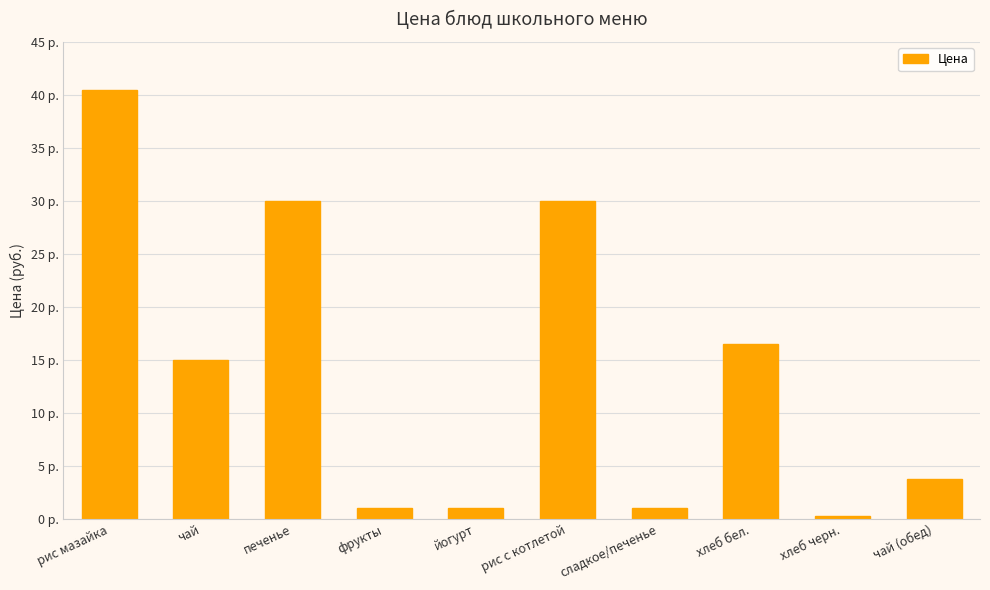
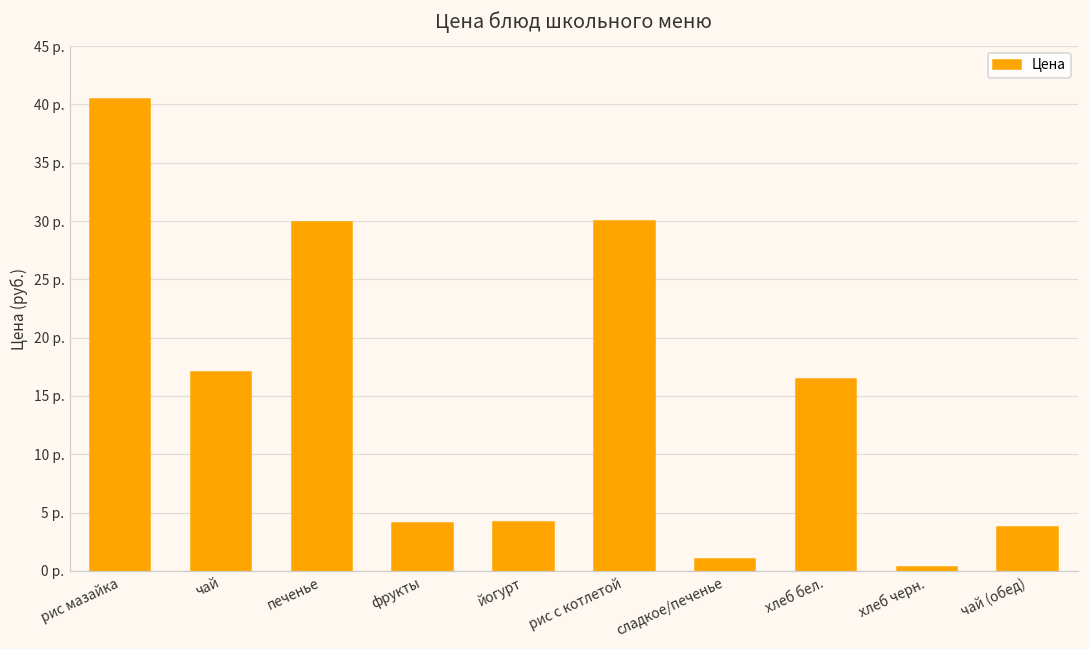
  {
    "рис мазайка": "40.5 р.",
-   "чай": "15.0 р.",
+   "чай": "17.1 р.",
    "печенье": "30.0 р.",
-   "фрукты": "1.0 р.",
-   "йогурт": "1.0 р.",
+   "фрукты": "4.1 р.",
+   "йогурт": "4.2 р.",
    "рис с котлетой": "30.0 р.",
    "сладкое/печенье": "1.0 р.",
    "хлеб бел.": "16.5 р.",
    "хлеб черн.": "0.3 р.",
    "чай (обед)": "3.7 р."
  }
